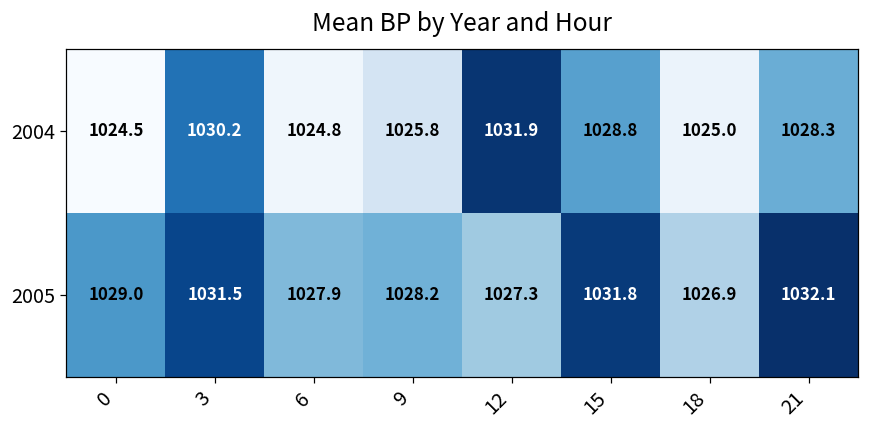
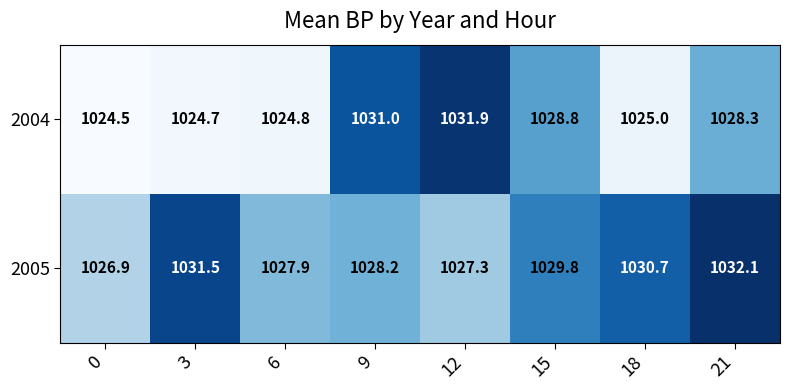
  {
    "2004": {
      "0": 1024.5,
-     "3": 1030.2,
+     "3": 1024.7,
      "6": 1024.8,
-     "9": 1025.8,
+     "9": 1031.0,
      "12": 1031.9,
      "15": 1028.8,
      "18": 1025.0,
      "21": 1028.3
    },
    "2005": {
-     "0": 1029.0,
+     "0": 1026.9,
      "3": 1031.5,
      "6": 1027.9,
      "9": 1028.2,
      "12": 1027.3,
-     "15": 1031.8,
-     "18": 1026.9,
+     "15": 1029.8,
+     "18": 1030.7,
      "21": 1032.1
    }
  }
